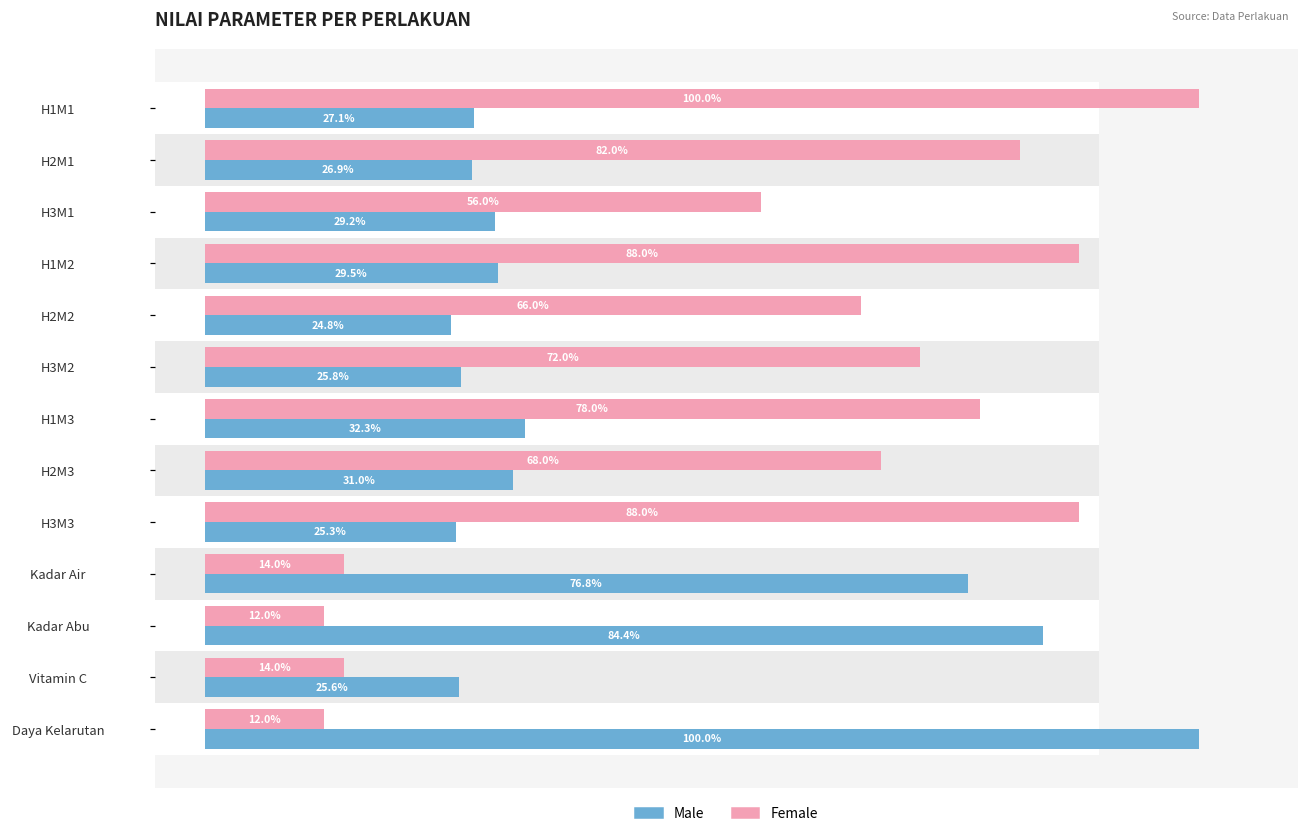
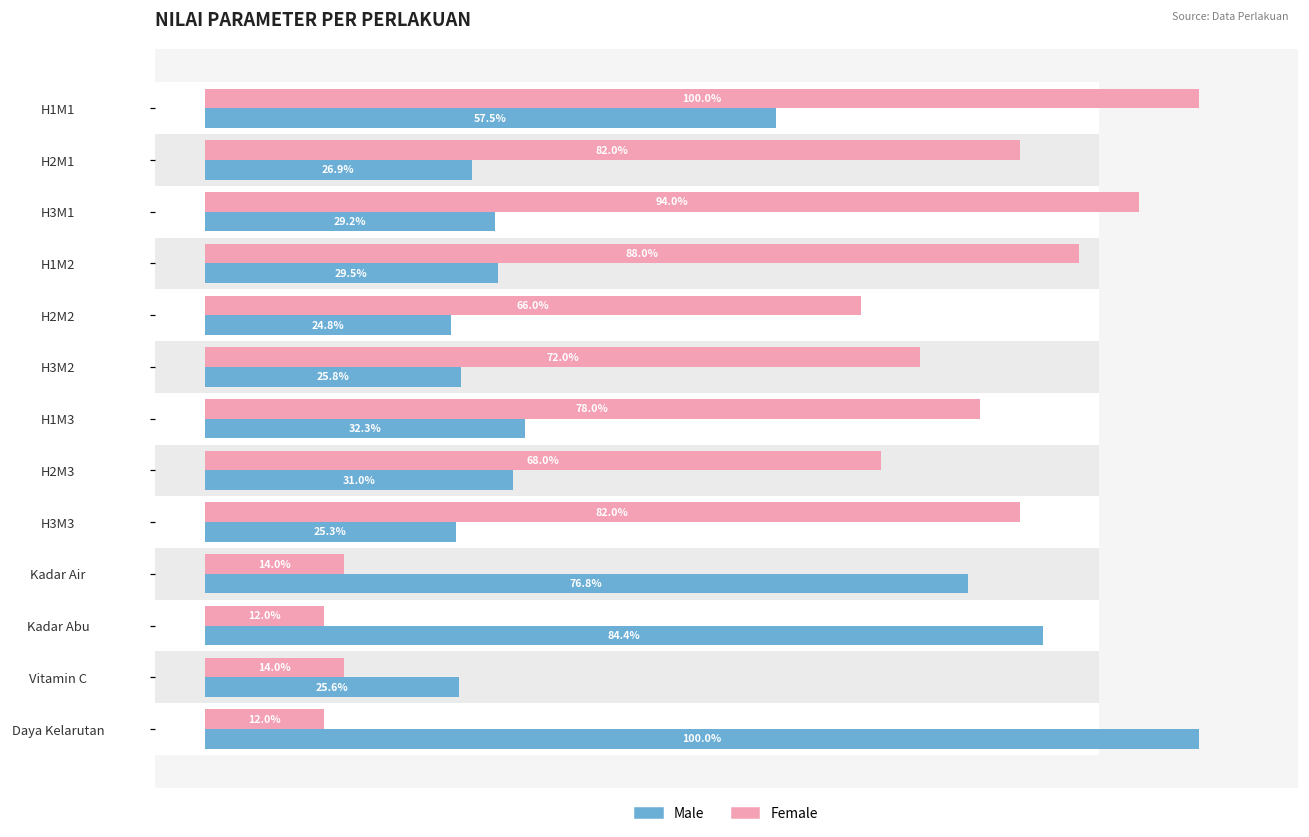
  {
    "Male": {
-     "H1M1": "27.1%",
+     "H1M1": "57.5%",
      "Daya Kelarutan": "100.0%"
    },
    "Female": {
      "H1M1": "100.0%",
-     "H3M1": "56.0%",
-     "H3M3": "88.0%"
+     "H3M1": "94.0%",
+     "H3M3": "82.0%"
    }
  }
